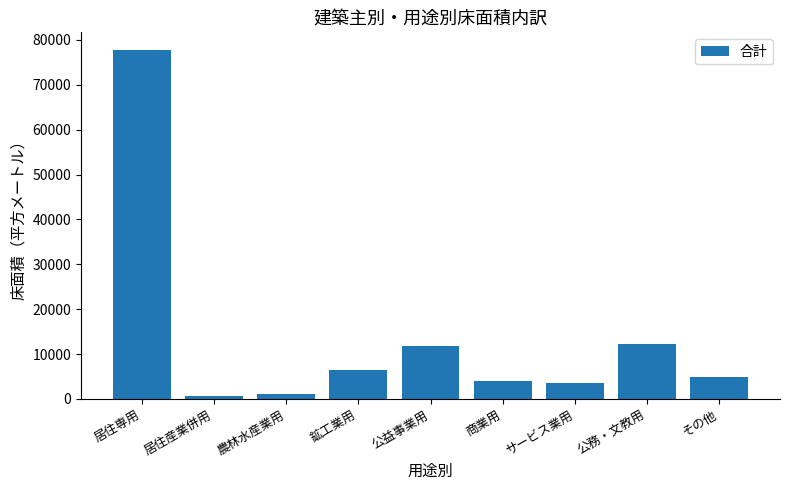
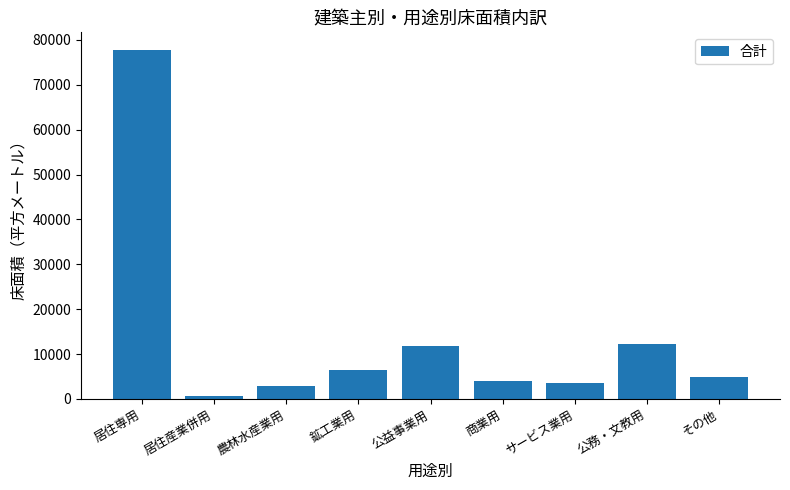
  {
    "居住専用": 78000,
    "居住産業併用": 1000,
-   "農林水産業用": 1000,
+   "農林水産業用": 3000,
    "鉱工業用": 6000,
    "公益事業用": 12000,
    "商業用": 4000,
    "サービス業用": 4000,
    "公務・文教用": 12000,
    "その他": 5000
  }
